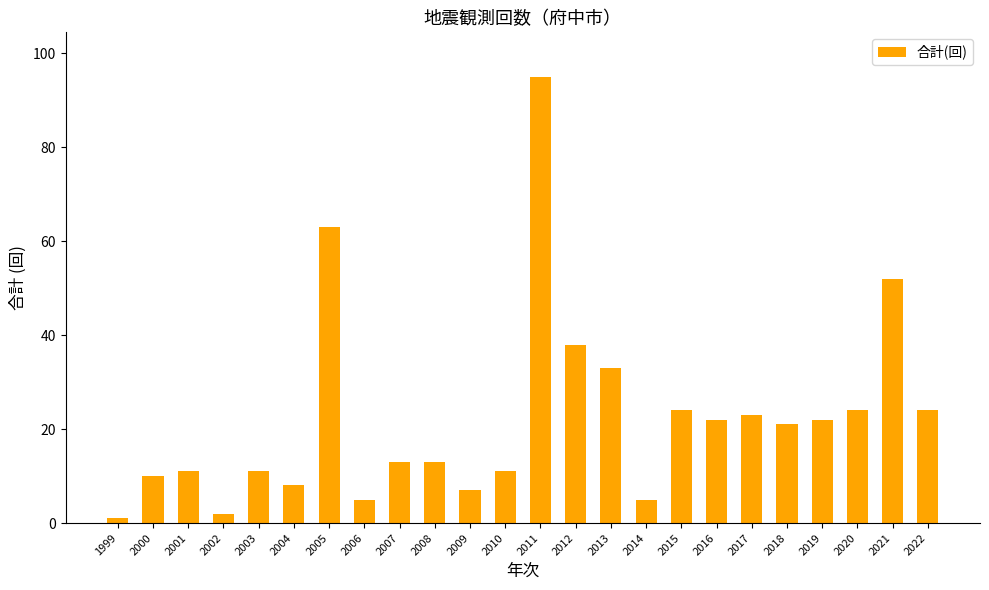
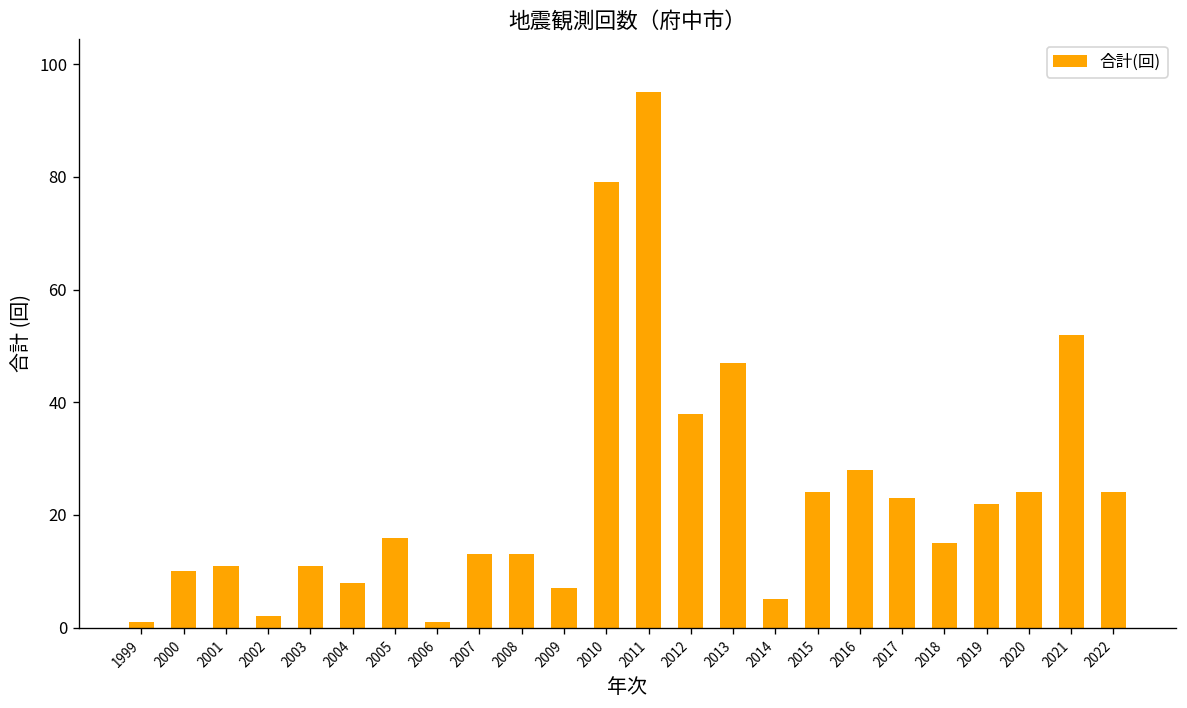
  {
    "1999": 1,
    "2000": 10,
    "2001": 11,
    "2002": 2,
    "2003": 11,
    "2004": 8,
-   "2005": 63,
-   "2006": 5,
+   "2005": 16,
+   "2006": 1,
    "2007": 13,
    "2008": 13,
    "2009": 7,
-   "2010": 11,
+   "2010": 79,
    "2011": 95,
    "2012": 38,
-   "2013": 33,
+   "2013": 47,
    "2014": 5,
    "2015": 24,
-   "2016": 22,
+   "2016": 28,
    "2017": 23,
-   "2018": 21,
+   "2018": 15,
    "2019": 22,
    "2020": 24,
    "2021": 52,
    "2022": 24
  }
